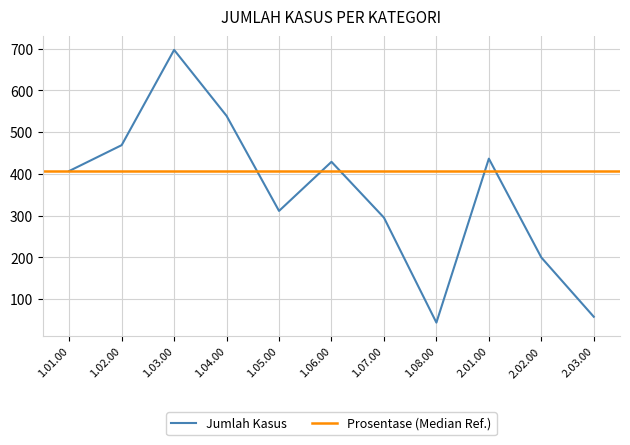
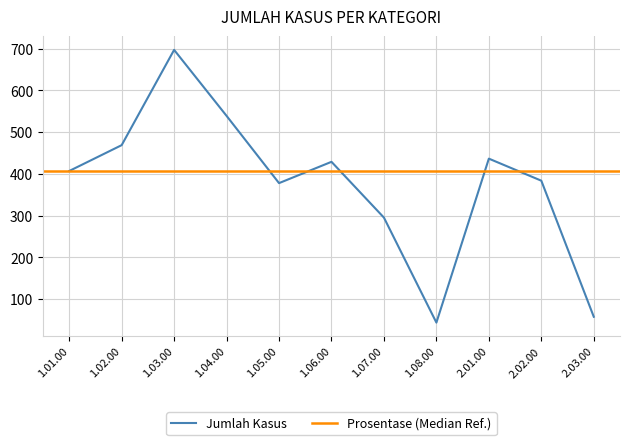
  {
    "1.01.00": 410,
    "1.02.00": 470,
    "1.03.00": 700,
    "1.04.00": 540,
-   "1.05.00": 310,
+   "1.05.00": 380,
    "1.06.00": 430,
    "1.07.00": 300,
    "1.08.00": 40,
    "2.01.00": 440,
-   "2.02.00": 200,
+   "2.02.00": 380,
    "2.03.00": 60
  }
